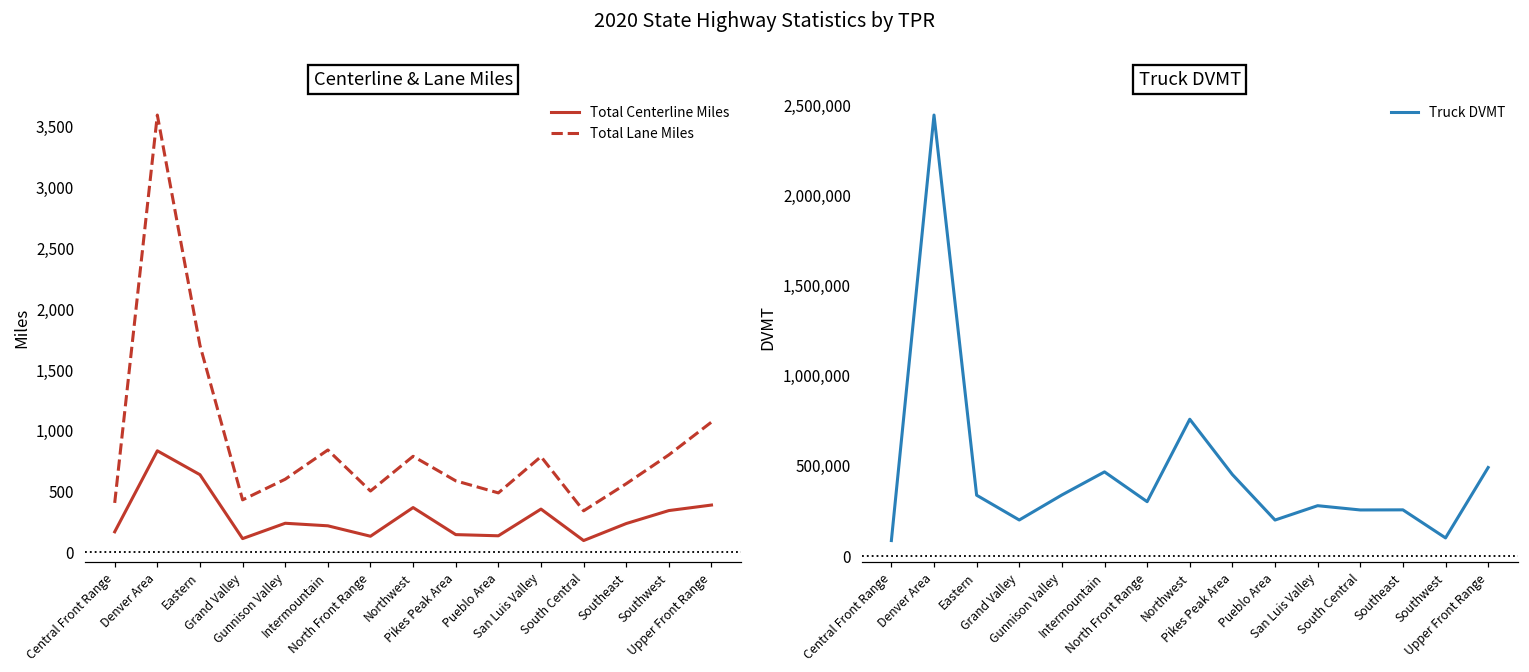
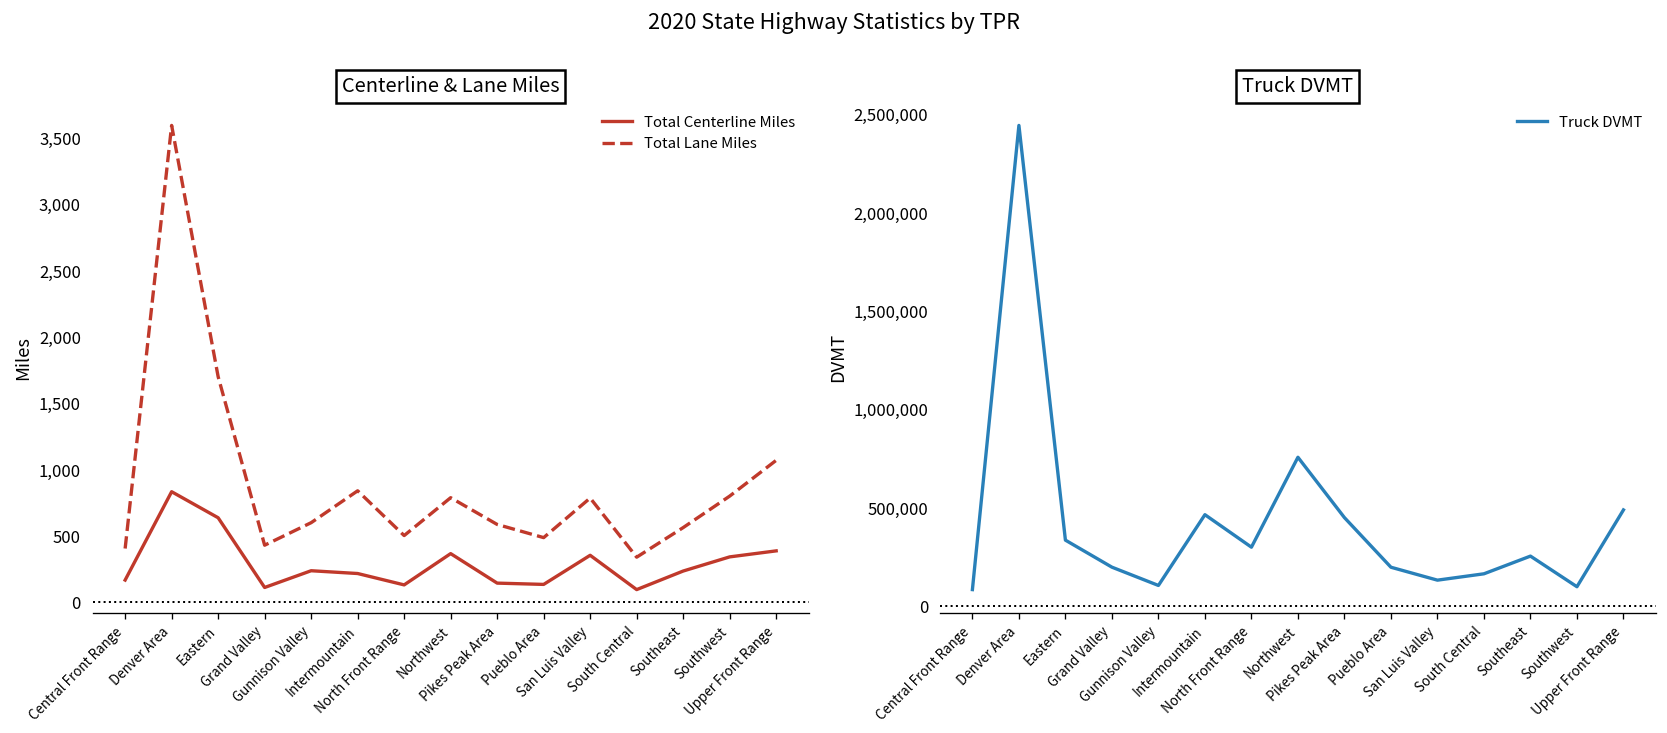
  {
    "Truck DVMT": {
      "Central Front Range": "90,000",
      "Denver Area": "2,450,000",
      "Eastern": "340,000",
      "Grand Valley": "200,000",
-     "Gunnison Valley": "340,000",
+     "Gunnison Valley": "110,000",
      "Intermountain": "470,000",
      "North Front Range": "300,000",
      "Northwest": "760,000",
      "Pikes Peak Area": "450,000",
      "Pueblo Area": "200,000",
-     "San Luis Valley": "280,000",
-     "South Central": "260,000",
+     "San Luis Valley": "130,000",
+     "South Central": "170,000",
      "Southeast": "260,000",
      "Southwest": "100,000",
      "Upper Front Range": "490,000"
    }
  }
